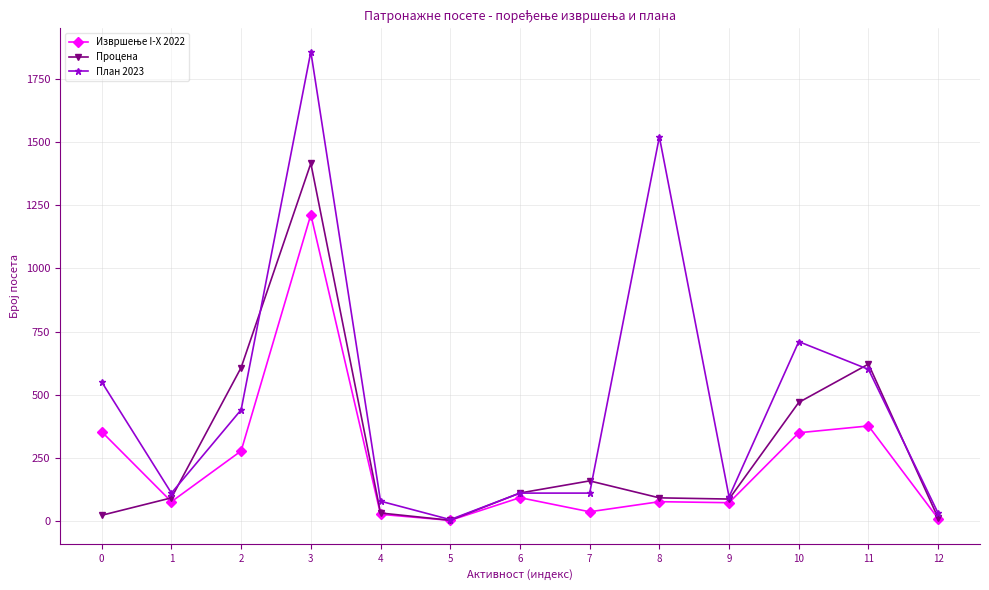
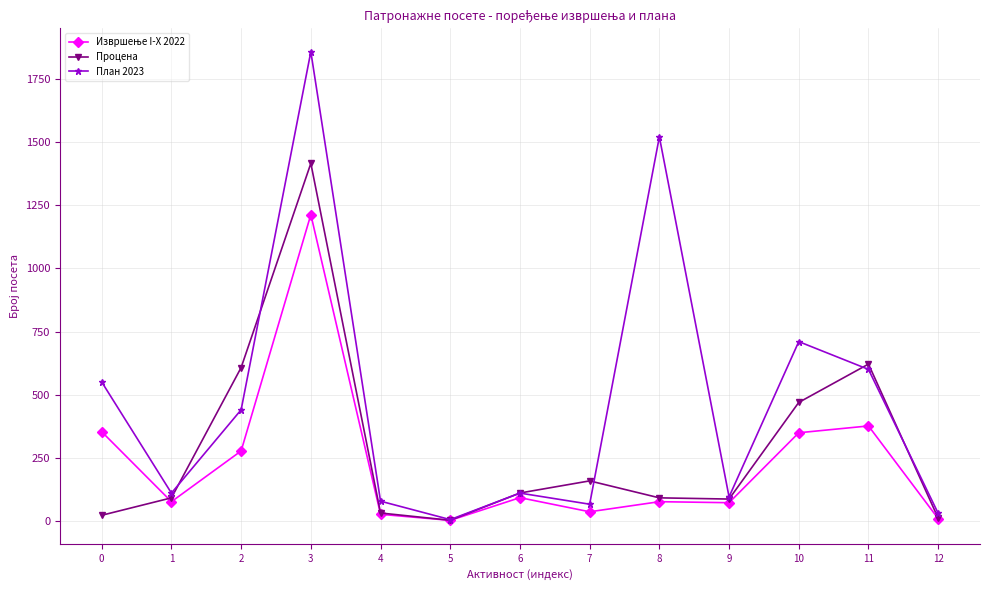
  {
    "Извршење I-X 2022": {
      "0": 350,
      "1": 80,
      "2": 280,
      "3": 1210,
      "6": 90,
      "7": 40,
      "8": 80,
      "9": 70,
      "10": 350,
      "11": 380
    },
    "Процена": {
      "0": 20,
      "1": 90,
      "2": 610,
      "3": 1420,
      "7": 160,
      "8": 90,
      "10": 470,
      "11": 620
    },
    "План 2023": {
      "0": 550,
      "1": 110,
      "2": 440,
      "3": 1860,
      "4": 80,
-     "7": 110,
+     "7": 70,
      "8": 1520,
      "10": 710,
      "11": 600,
      "12": 30
    }
  }
